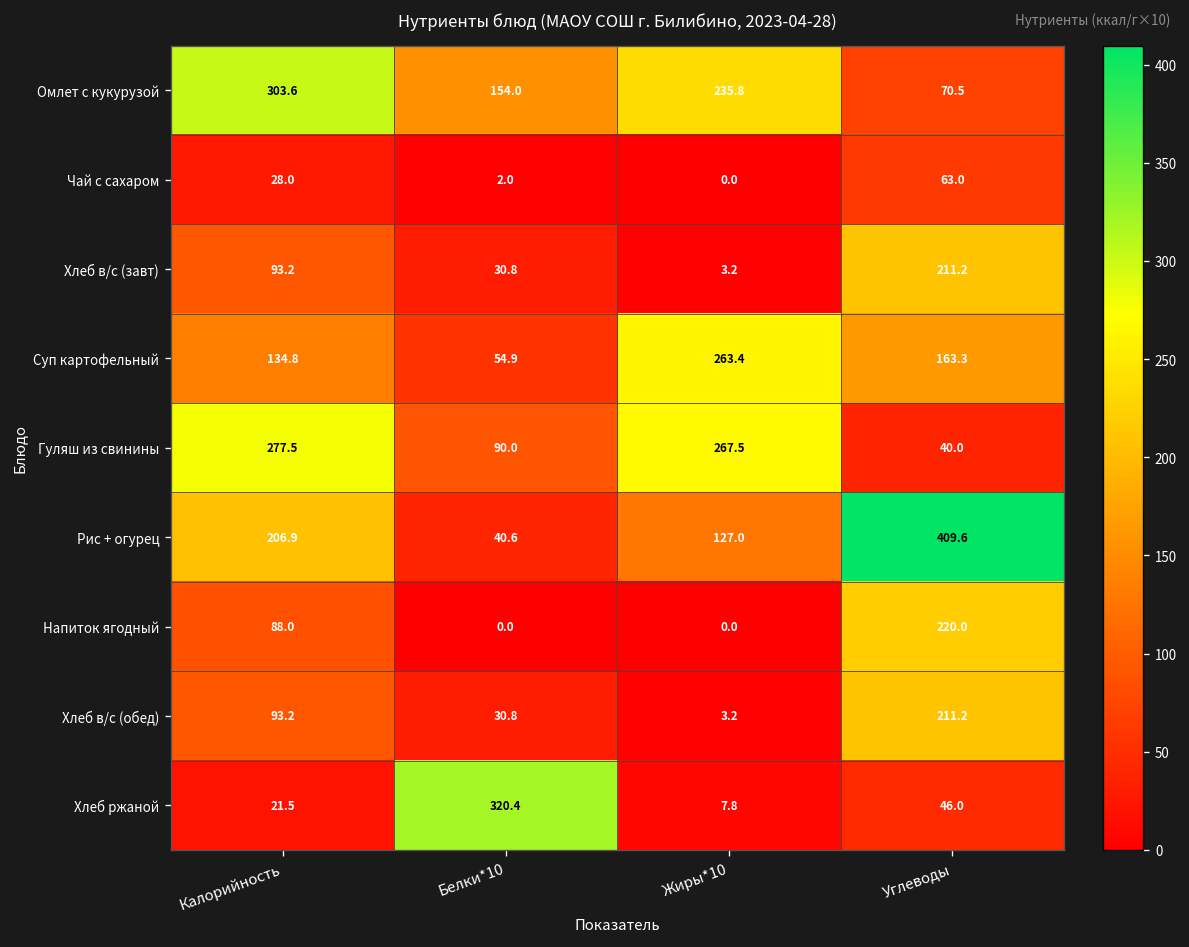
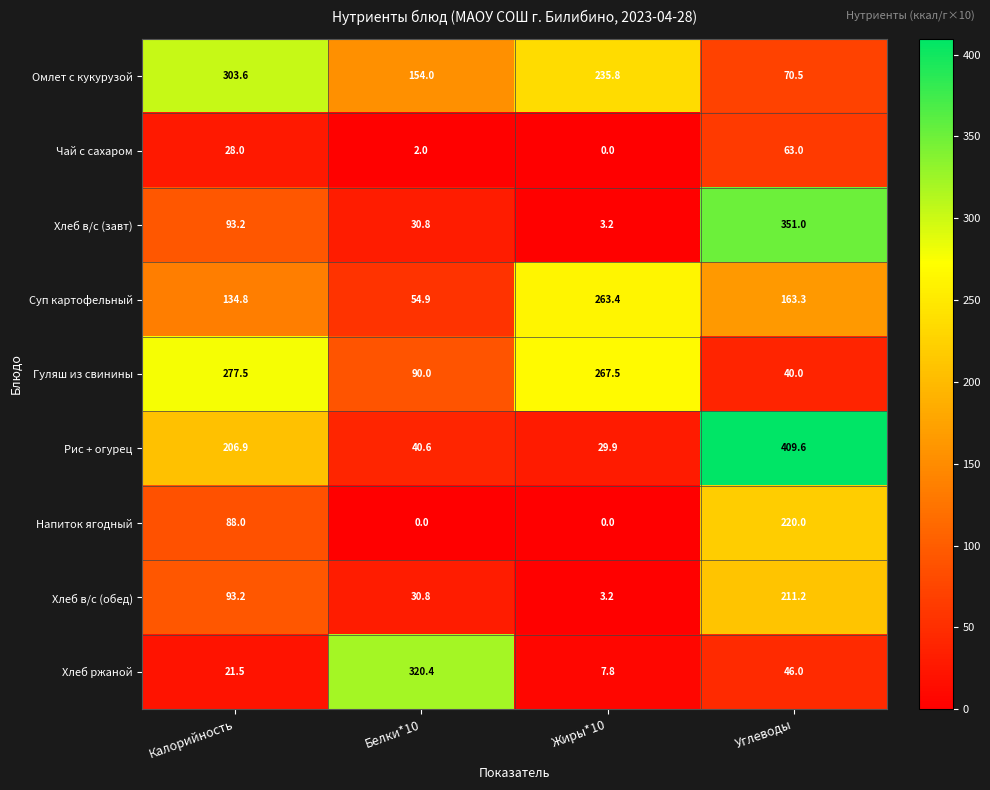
  {
    "Омлет с кукурузой": {
      "Калорийность": 303.6,
      "Белки*10": 154.0,
      "Жиры*10": 235.8,
      "Углеводы": 70.5
    },
    "Чай с сахаром": {
      "Калорийность": 28.0,
      "Белки*10": 2.0,
      "Жиры*10": 0.0,
      "Углеводы": 63.0
    },
    "Хлеб в/с (завт)": {
      "Калорийность": 93.2,
      "Белки*10": 30.8,
      "Жиры*10": 3.2,
-     "Углеводы": 211.2
+     "Углеводы": 351.0
    },
    "Суп картофельный": {
      "Калорийность": 134.8,
      "Белки*10": 54.9,
      "Жиры*10": 263.4,
      "Углеводы": 163.3
    },
    "Гуляш из свинины": {
      "Калорийность": 277.5,
      "Белки*10": 90.0,
      "Жиры*10": 267.5,
      "Углеводы": 40.0
    },
    "Рис + огурец": {
      "Калорийность": 206.9,
      "Белки*10": 40.6,
-     "Жиры*10": 127.0,
+     "Жиры*10": 29.9,
      "Углеводы": 409.6
    },
    "Напиток ягодный": {
      "Калорийность": 88.0,
      "Белки*10": 0.0,
      "Жиры*10": 0.0,
      "Углеводы": 220.0
    },
    "Хлеб в/с (обед)": {
      "Калорийность": 93.2,
      "Белки*10": 30.8,
      "Жиры*10": 3.2,
      "Углеводы": 211.2
    },
    "Хлеб ржаной": {
      "Калорийность": 21.5,
      "Белки*10": 320.4,
      "Жиры*10": 7.8,
      "Углеводы": 46.0
    }
  }
